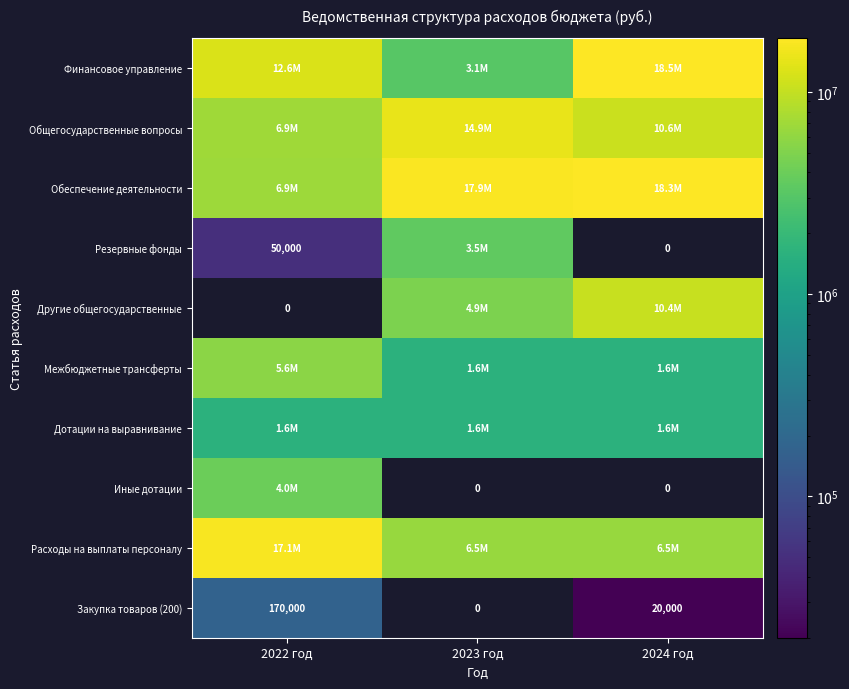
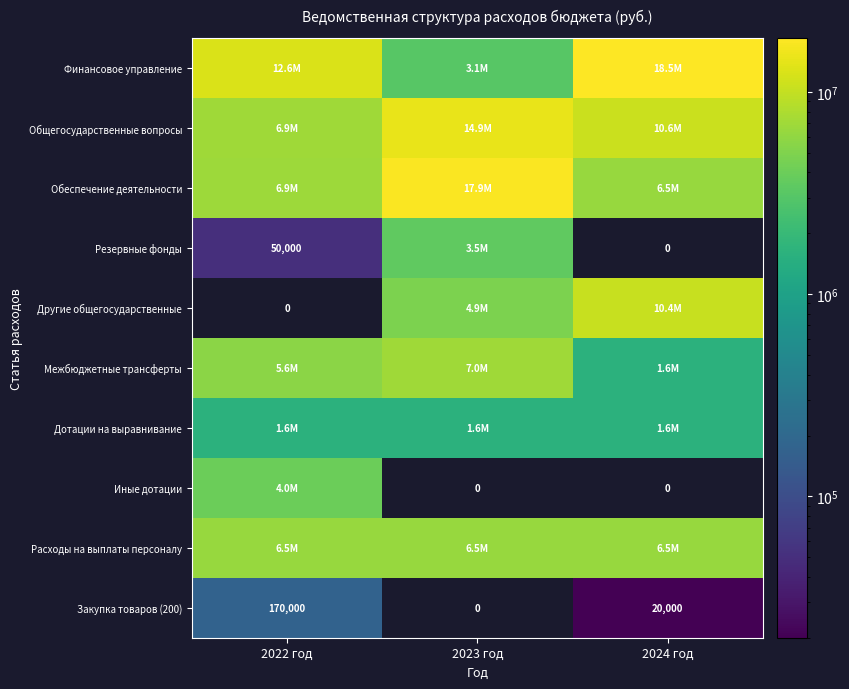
  {
    "Финансовое управление": {
      "2022 год": "12.6M",
      "2023 год": "3.1M",
      "2024 год": "18.5M"
    },
    "Общегосударственные вопросы": {
      "2022 год": "6.9M",
      "2023 год": "14.9M",
      "2024 год": "10.6M"
    },
    "Обеспечение деятельности": {
      "2022 год": "6.9M",
      "2023 год": "17.9M",
-     "2024 год": "18.3M"
+     "2024 год": "6.5M"
    },
    "Резервные фонды": {
      "2022 год": "50,000",
      "2023 год": "3.5M"
    },
    "Другие общегосударственные": {
      "2023 год": "4.9M",
      "2024 год": "10.4M"
    },
    "Межбюджетные трансферты": {
      "2022 год": "5.6M",
-     "2023 год": "1.6M",
+     "2023 год": "7.0M",
      "2024 год": "1.6M"
    },
    "Дотации на выравнивание": {
      "2022 год": "1.6M",
      "2023 год": "1.6M",
      "2024 год": "1.6M"
    },
    "Иные дотации": {
      "2022 год": "4.0M"
    },
    "Расходы на выплаты персоналу": {
-     "2022 год": "17.1M",
+     "2022 год": "6.5M",
      "2023 год": "6.5M",
      "2024 год": "6.5M"
    },
    "Закупка товаров (200)": {
      "2022 год": "170,000",
      "2024 год": "20,000"
    }
  }
